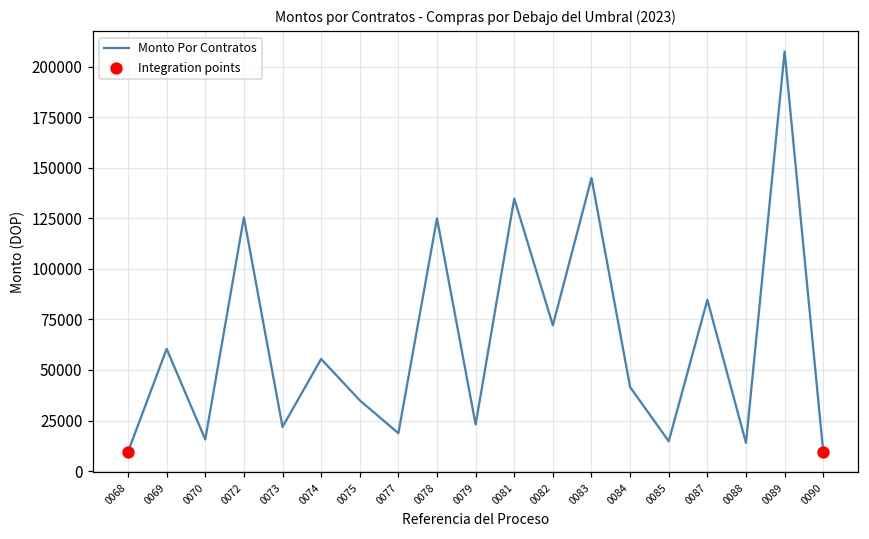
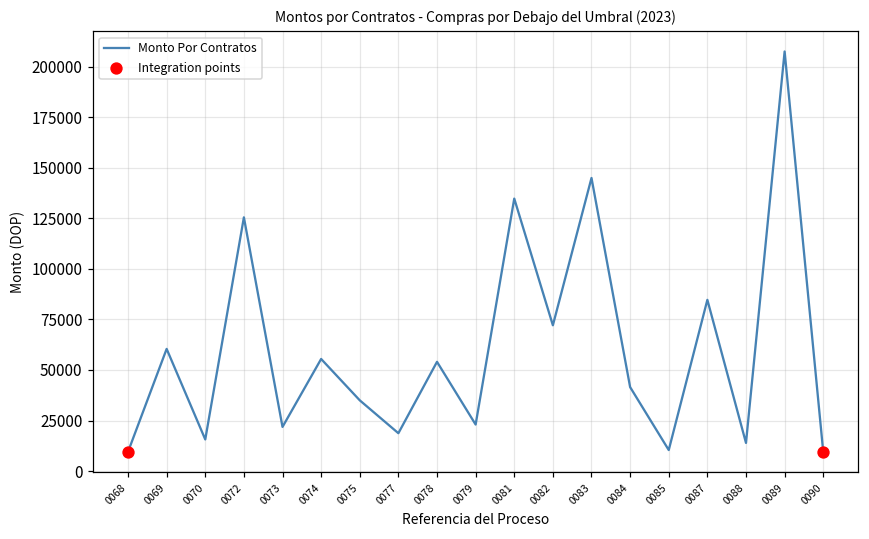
  {
    "Monto Por Contratos": {
      "0069": 60000,
      "0070": 16000,
      "0072": 126000,
      "0073": 22000,
      "0074": 55000,
      "0075": 35000,
      "0077": 19000,
-     "0078": 125000,
+     "0078": 54000,
      "0079": 23000,
      "0081": 135000,
      "0082": 72000,
      "0083": 145000,
      "0084": 42000,
-     "0085": 15000,
+     "0085": 10000,
      "0087": 85000,
      "0088": 14000,
      "0089": 208000
    }
  }
